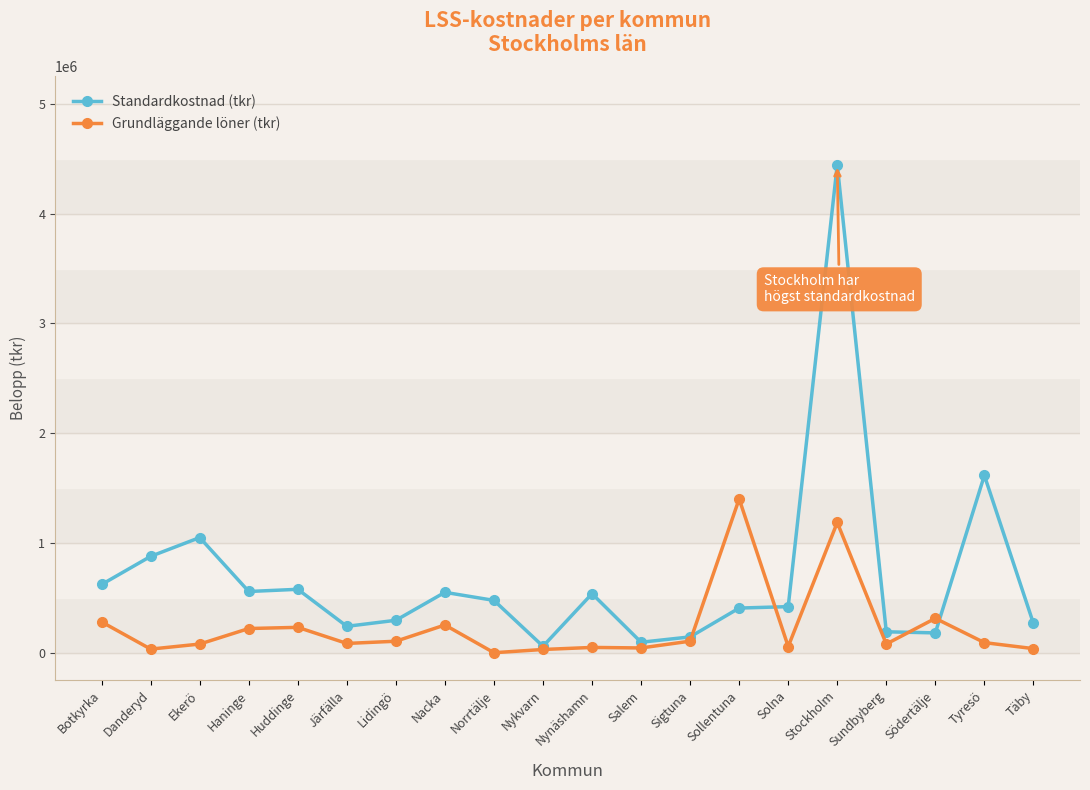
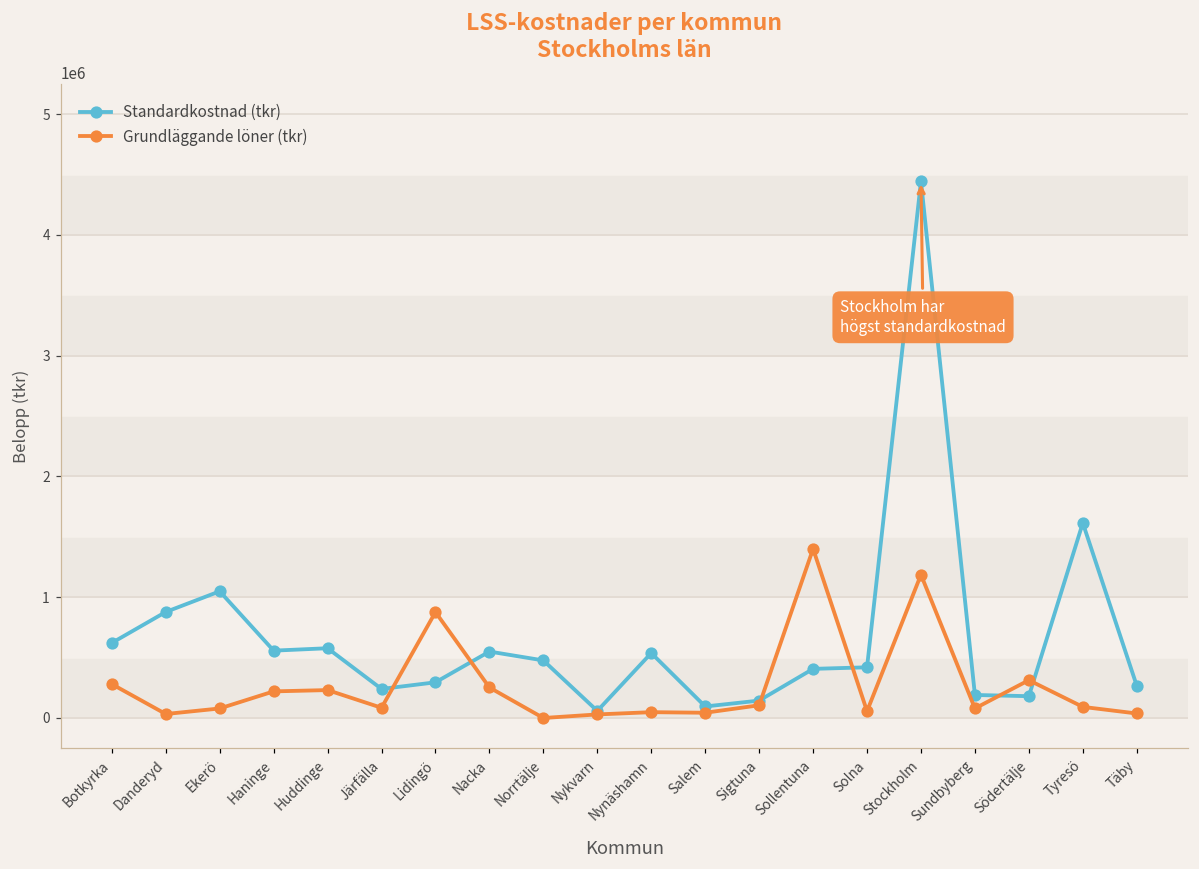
  {
    "Standardkostnad (tkr)": {
      "Botkyrka": 620000,
      "Danderyd": 880000,
      "Ekerö": 1050000,
      "Haninge": 560000,
      "Huddinge": 580000,
      "Järfälla": 240000,
      "Lidingö": 300000,
      "Nacka": 550000,
      "Norrtälje": 480000,
      "Nykvarn": 60000,
      "Nynäshamn": 540000,
      "Salem": 100000,
      "Sigtuna": 140000,
      "Sollentuna": 410000,
      "Solna": 420000,
      "Stockholm": 4440000,
      "Sundbyberg": 190000,
      "Södertälje": 180000,
      "Tyresö": 1620000,
      "Täby": 270000
    },
    "Grundläggande löner (tkr)": {
      "Botkyrka": 280000,
      "Danderyd": 30000,
      "Ekerö": 80000,
      "Haninge": 220000,
      "Huddinge": 230000,
      "Järfälla": 80000,
-     "Lidingö": 100000,
+     "Lidingö": 880000,
      "Nacka": 250000,
      "Norrtälje": 0,
      "Nykvarn": 30000,
      "Nynäshamn": 50000,
      "Salem": 40000,
      "Sigtuna": 110000,
      "Sollentuna": 1400000,
      "Solna": 60000,
      "Stockholm": 1190000,
      "Sundbyberg": 80000,
      "Södertälje": 310000,
      "Tyresö": 90000,
      "Täby": 40000
    }
  }
